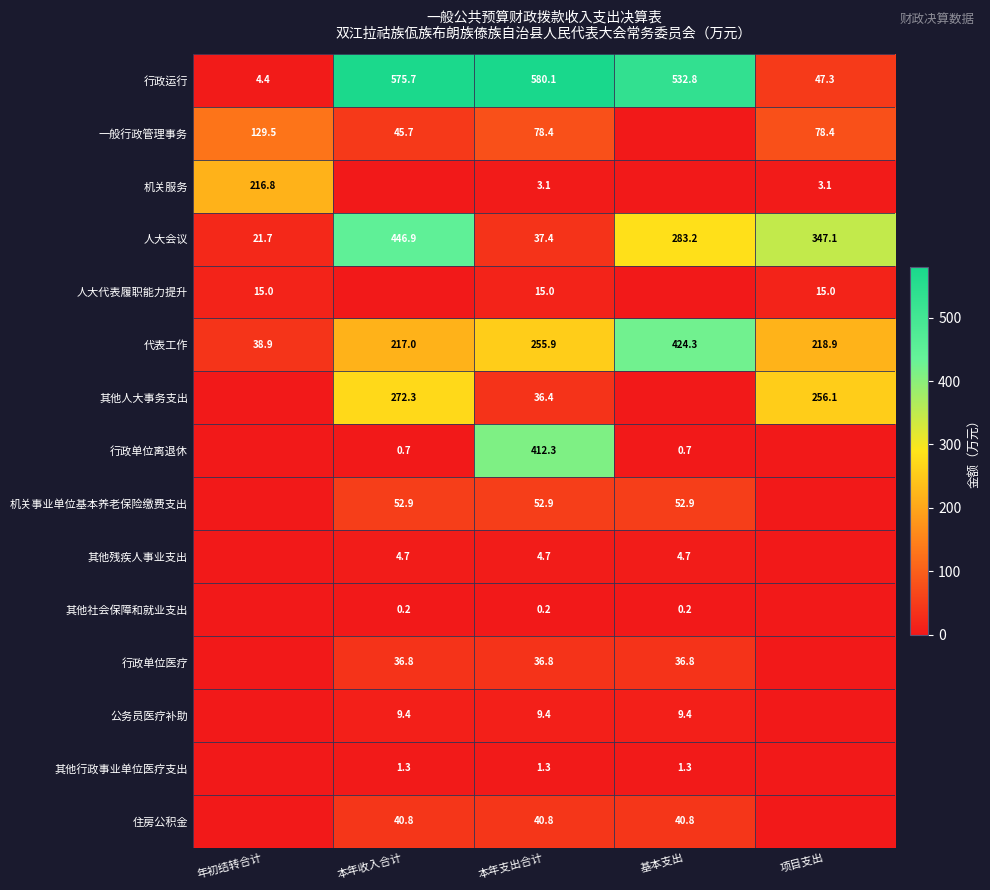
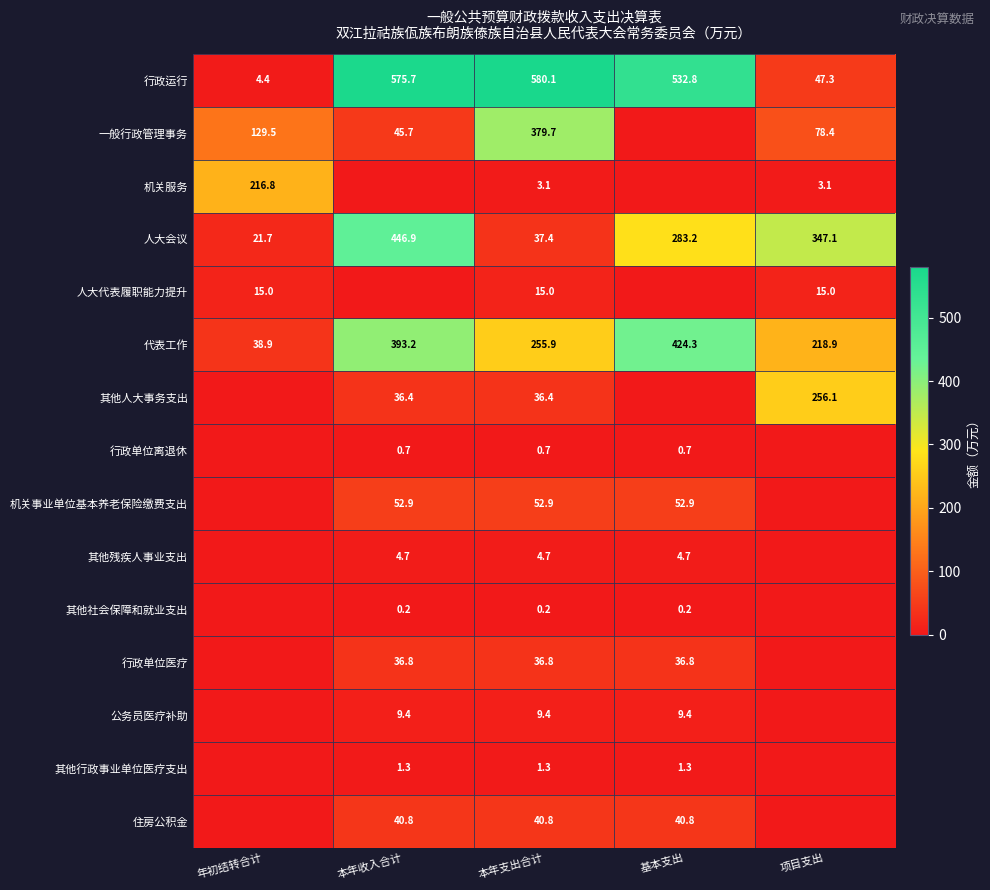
  {
    "行政运行": {
      "年初结转合计": 4.4,
      "本年收入合计": 575.7,
      "本年支出合计": 580.1,
      "基本支出": 532.8,
      "项目支出": 47.3
    },
    "一般行政管理事务": {
      "年初结转合计": 129.5,
      "本年收入合计": 45.7,
-     "本年支出合计": 78.4,
+     "本年支出合计": 379.7,
      "项目支出": 78.4
    },
    "机关服务": {
      "年初结转合计": 216.8,
      "本年支出合计": 3.1,
      "项目支出": 3.1
    },
    "人大会议": {
      "年初结转合计": 21.7,
      "本年收入合计": 446.9,
      "本年支出合计": 37.4,
      "基本支出": 283.2,
      "项目支出": 347.1
    },
    "人大代表履职能力提升": {
      "年初结转合计": 15.0,
      "本年支出合计": 15.0,
      "项目支出": 15.0
    },
    "代表工作": {
      "年初结转合计": 38.9,
-     "本年收入合计": 217.0,
+     "本年收入合计": 393.2,
      "本年支出合计": 255.9,
      "基本支出": 424.3,
      "项目支出": 218.9
    },
    "其他人大事务支出": {
-     "本年收入合计": 272.3,
+     "本年收入合计": 36.4,
      "本年支出合计": 36.4,
      "项目支出": 256.1
    },
    "行政单位离退休": {
      "本年收入合计": 0.7,
-     "本年支出合计": 412.3,
+     "本年支出合计": 0.7,
      "基本支出": 0.7
    },
    "机关事业单位基本养老保险缴费支出": {
      "本年收入合计": 52.9,
      "本年支出合计": 52.9,
      "基本支出": 52.9
    },
    "其他残疾人事业支出": {
      "本年收入合计": 4.7,
      "本年支出合计": 4.7,
      "基本支出": 4.7
    },
    "其他社会保障和就业支出": {
      "本年收入合计": 0.2,
      "本年支出合计": 0.2,
      "基本支出": 0.2
    },
    "行政单位医疗": {
      "本年收入合计": 36.8,
      "本年支出合计": 36.8,
      "基本支出": 36.8
    },
    "公务员医疗补助": {
      "本年收入合计": 9.4,
      "本年支出合计": 9.4,
      "基本支出": 9.4
    },
    "其他行政事业单位医疗支出": {
      "本年收入合计": 1.3,
      "本年支出合计": 1.3,
      "基本支出": 1.3
    },
    "住房公积金": {
      "本年收入合计": 40.8,
      "本年支出合计": 40.8,
      "基本支出": 40.8
    }
  }
